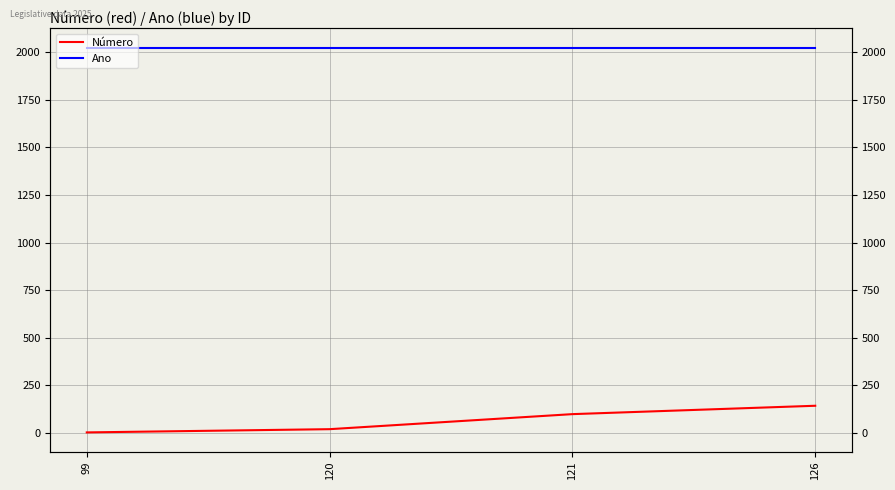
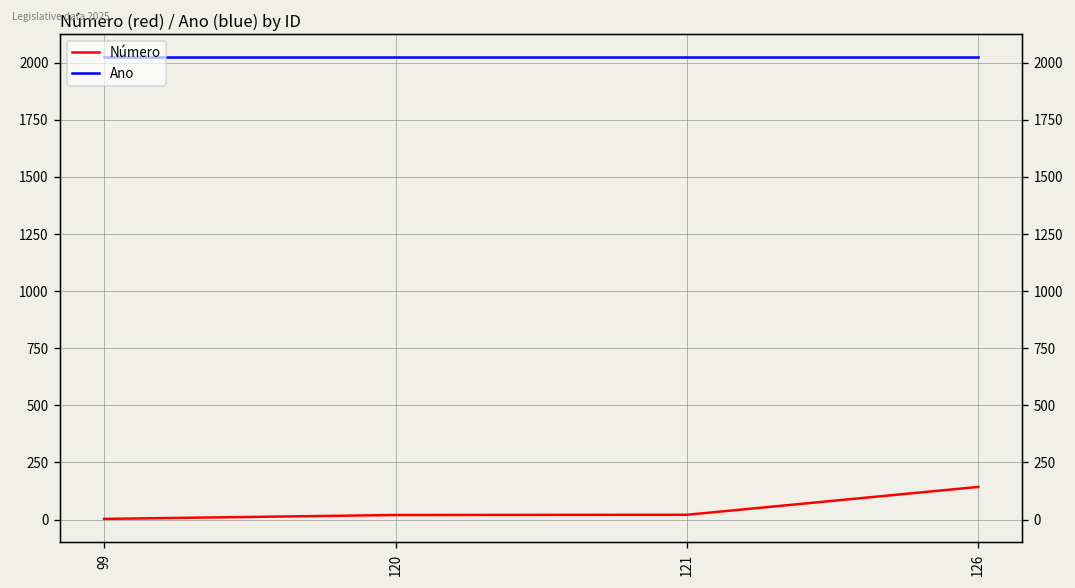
  {
    "Número": {
      "99": 0,
      "120": 20,
-     "121": 100,
+     "121": 20,
      "126": 140
    },
    "Ano": {
      "120": 2030,
      "121": 2030,
      "126": 2030
    }
  }
